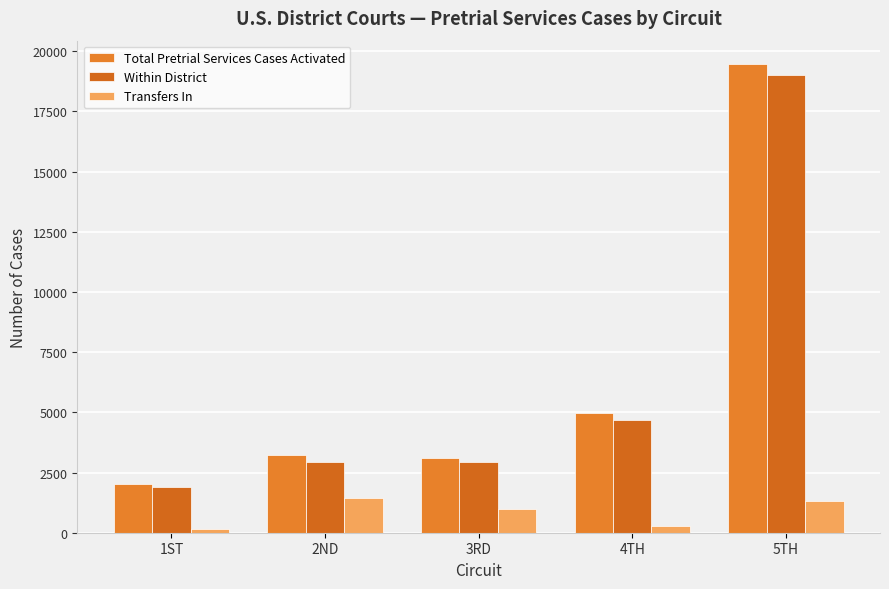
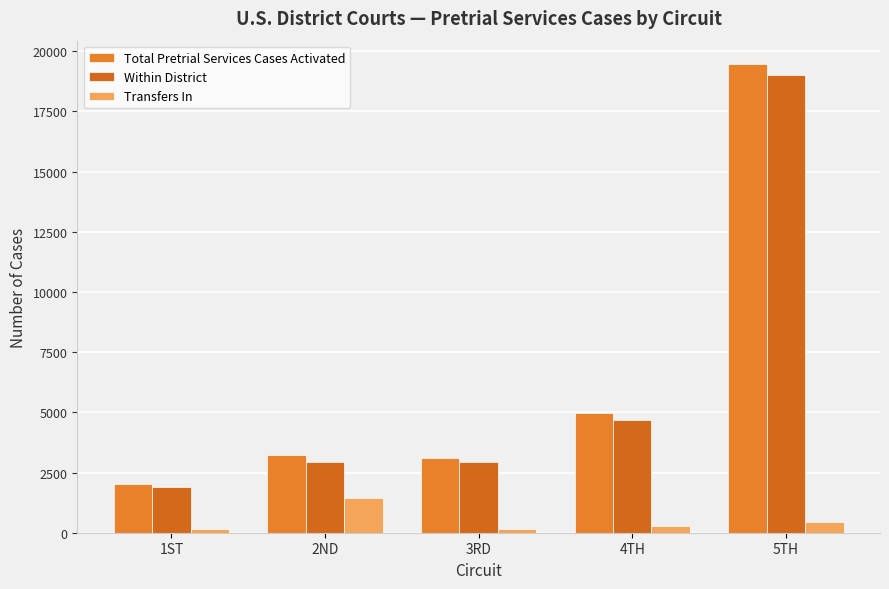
  {
    "Transfers In": {
      "1ST": 100,
      "2ND": 1400,
-     "3RD": 1000,
+     "3RD": 200,
      "4TH": 300,
-     "5TH": 1300
+     "5TH": 400
    }
  }
